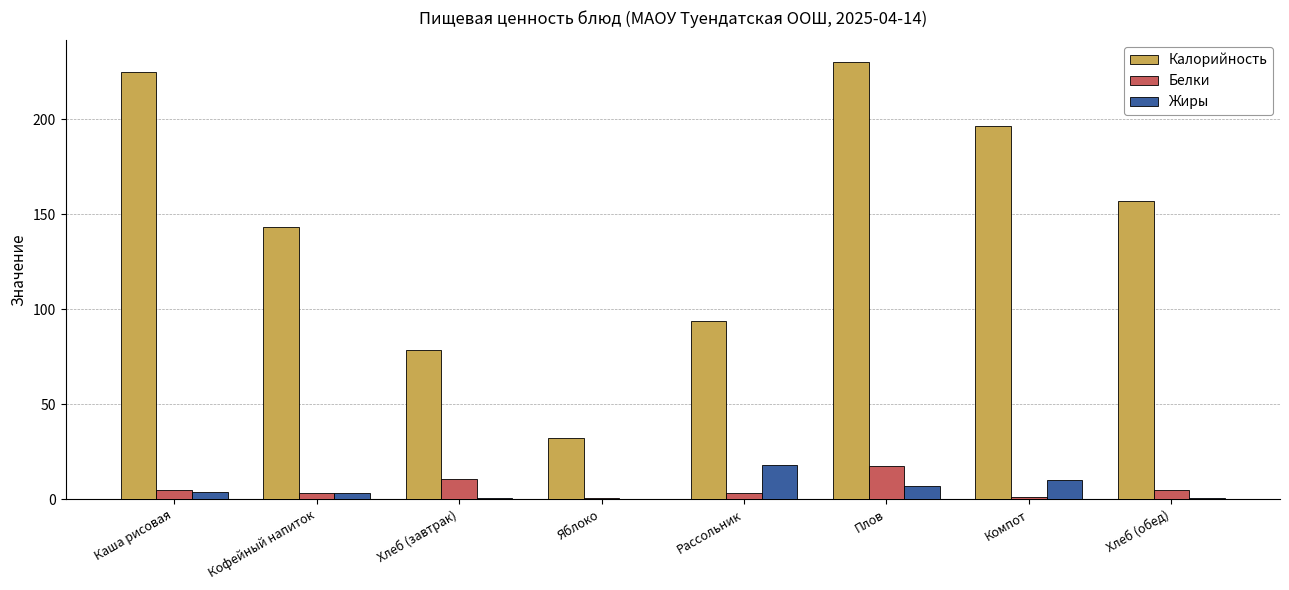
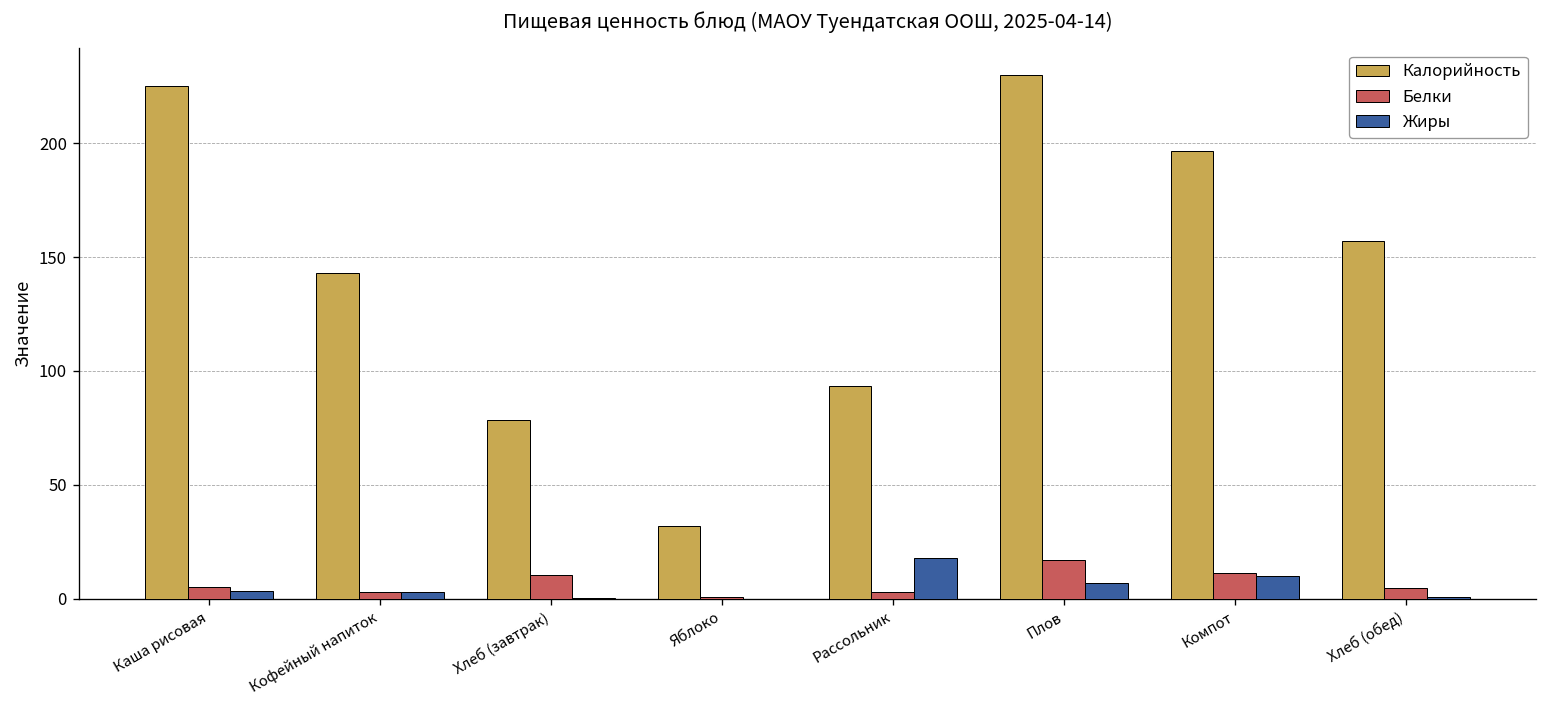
  {
    "Калорийность": {
      "Каша рисовая": 225,
      "Кофейный напиток": 143,
      "Хлеб (завтрак)": 79,
      "Яблоко": 32,
      "Рассольник": 94,
      "Плов": 230,
      "Компот": 196,
      "Хлеб (обед)": 157
    },
    "Белки": {
      "Каша рисовая": 5,
      "Кофейный напиток": 3,
      "Хлеб (завтрак)": 11,
      "Рассольник": 3,
      "Плов": 17,
-     "Компот": 1,
+     "Компот": 11,
      "Хлеб (обед)": 5
    },
    "Жиры": {
      "Каша рисовая": 3,
      "Кофейный напиток": 3,
      "Яблоко": 0,
      "Рассольник": 18,
      "Плов": 7,
      "Компот": 10
    }
  }
